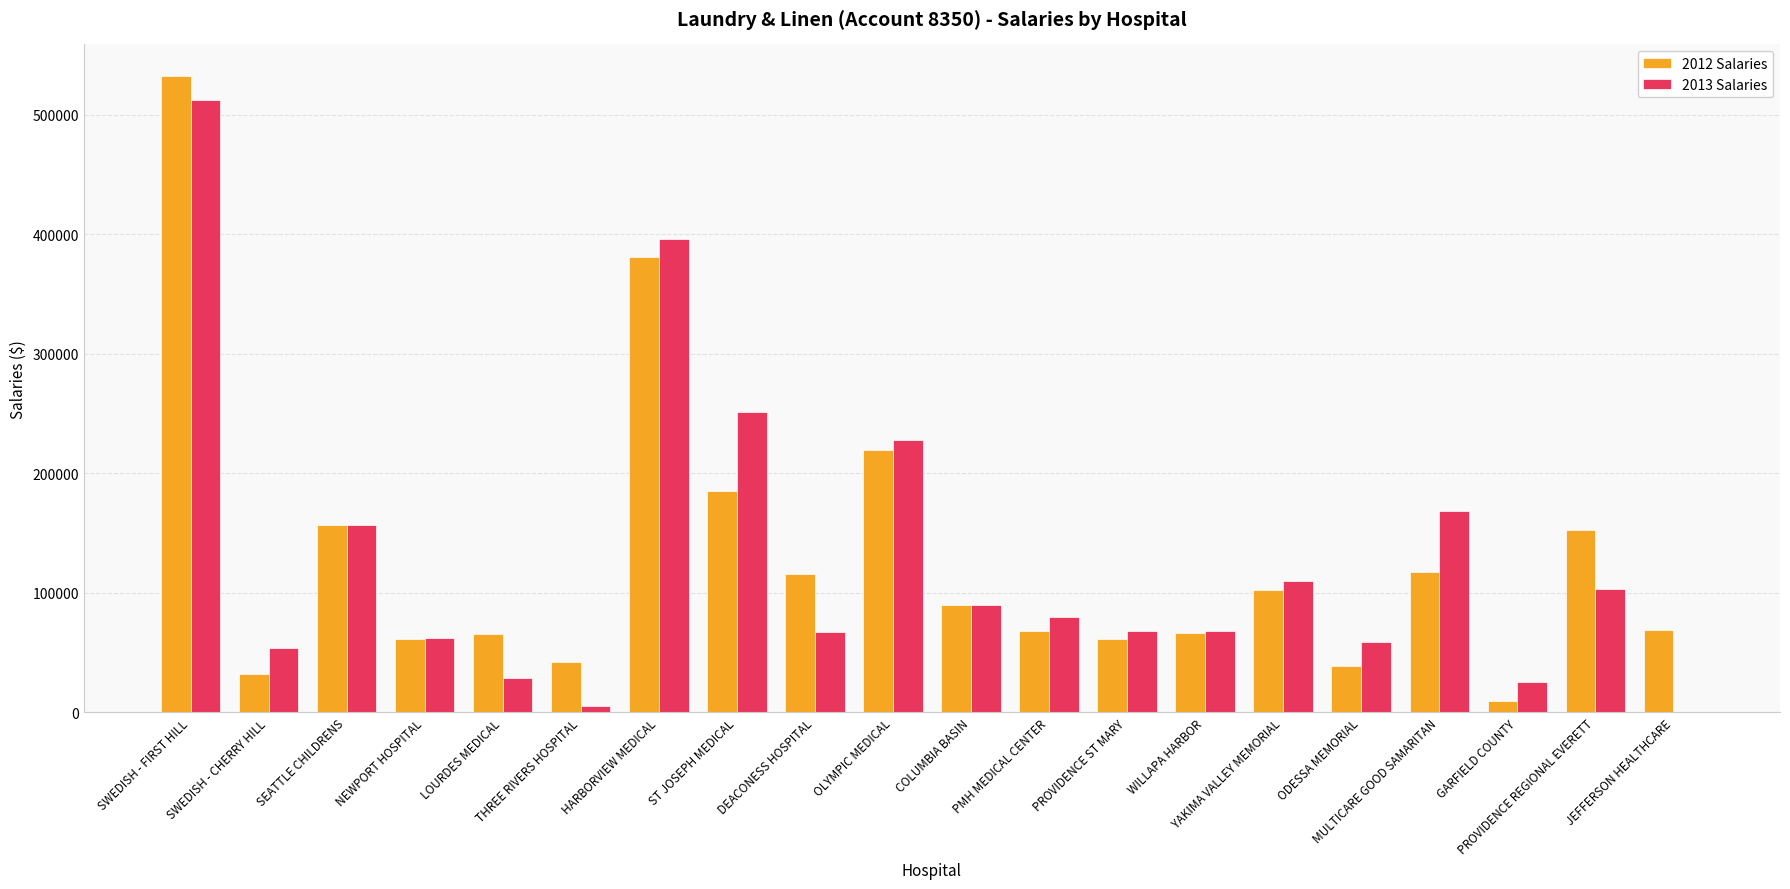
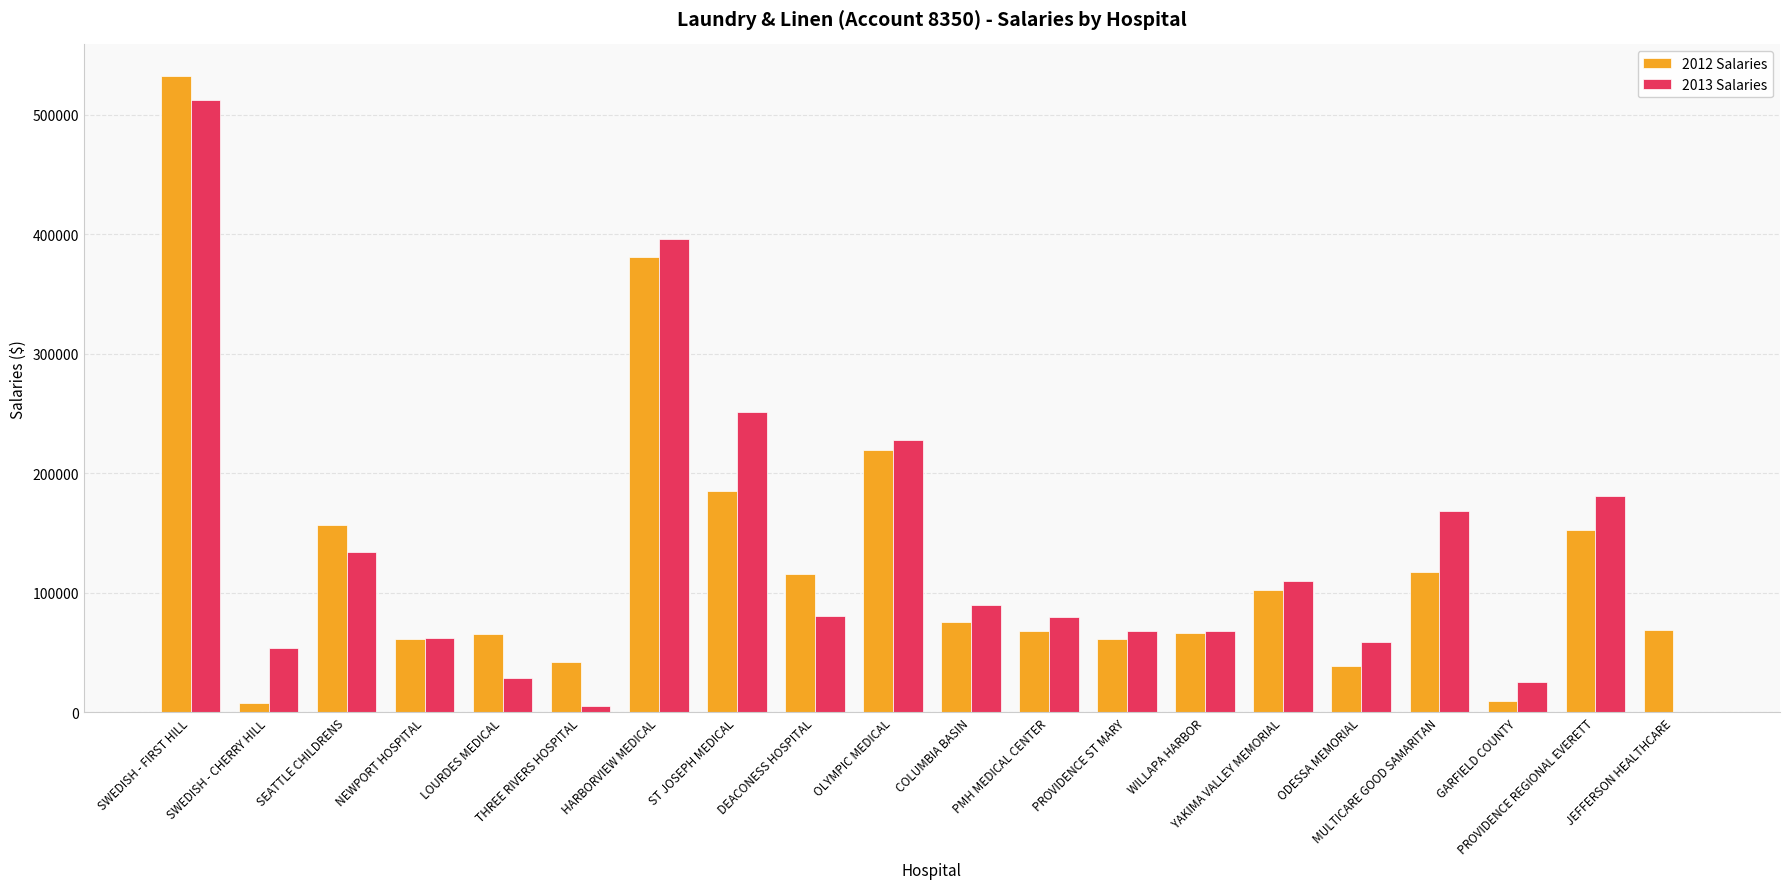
  {
    "2012 Salaries": {
      "SWEDISH - FIRST HILL": 532000,
-     "SWEDISH - CHERRY HILL": 32000,
+     "SWEDISH - CHERRY HILL": 8000,
      "SEATTLE CHILDRENS": 157000,
      "NEWPORT HOSPITAL": 61000,
      "LOURDES MEDICAL": 66000,
      "THREE RIVERS HOSPITAL": 42000,
      "HARBORVIEW MEDICAL": 381000,
      "ST JOSEPH MEDICAL": 185000,
      "DEACONESS HOSPITAL": 116000,
      "OLYMPIC MEDICAL": 220000,
-     "COLUMBIA BASIN": 90000,
+     "COLUMBIA BASIN": 76000,
      "PMH MEDICAL CENTER": 68000,
      "PROVIDENCE ST MARY": 61000,
      "WILLAPA HARBOR": 66000,
      "YAKIMA VALLEY MEMORIAL": 102000,
      "ODESSA MEMORIAL": 39000,
      "MULTICARE GOOD SAMARITAN": 117000,
      "GARFIELD COUNTY": 10000,
      "PROVIDENCE REGIONAL EVERETT": 152000,
      "JEFFERSON HEALTHCARE": 69000
    },
    "2013 Salaries": {
      "SWEDISH - FIRST HILL": 512000,
      "SWEDISH - CHERRY HILL": 54000,
-     "SEATTLE CHILDRENS": 157000,
+     "SEATTLE CHILDRENS": 134000,
      "NEWPORT HOSPITAL": 62000,
      "LOURDES MEDICAL": 28000,
      "THREE RIVERS HOSPITAL": 6000,
      "HARBORVIEW MEDICAL": 396000,
      "ST JOSEPH MEDICAL": 251000,
-     "DEACONESS HOSPITAL": 67000,
+     "DEACONESS HOSPITAL": 80000,
      "OLYMPIC MEDICAL": 228000,
      "COLUMBIA BASIN": 90000,
      "PMH MEDICAL CENTER": 80000,
      "PROVIDENCE ST MARY": 68000,
      "WILLAPA HARBOR": 68000,
      "YAKIMA VALLEY MEMORIAL": 110000,
      "ODESSA MEMORIAL": 59000,
      "MULTICARE GOOD SAMARITAN": 168000,
      "GARFIELD COUNTY": 26000,
-     "PROVIDENCE REGIONAL EVERETT": 103000,
+     "PROVIDENCE REGIONAL EVERETT": 181000,
      "JEFFERSON HEALTHCARE": 0
    }
  }
